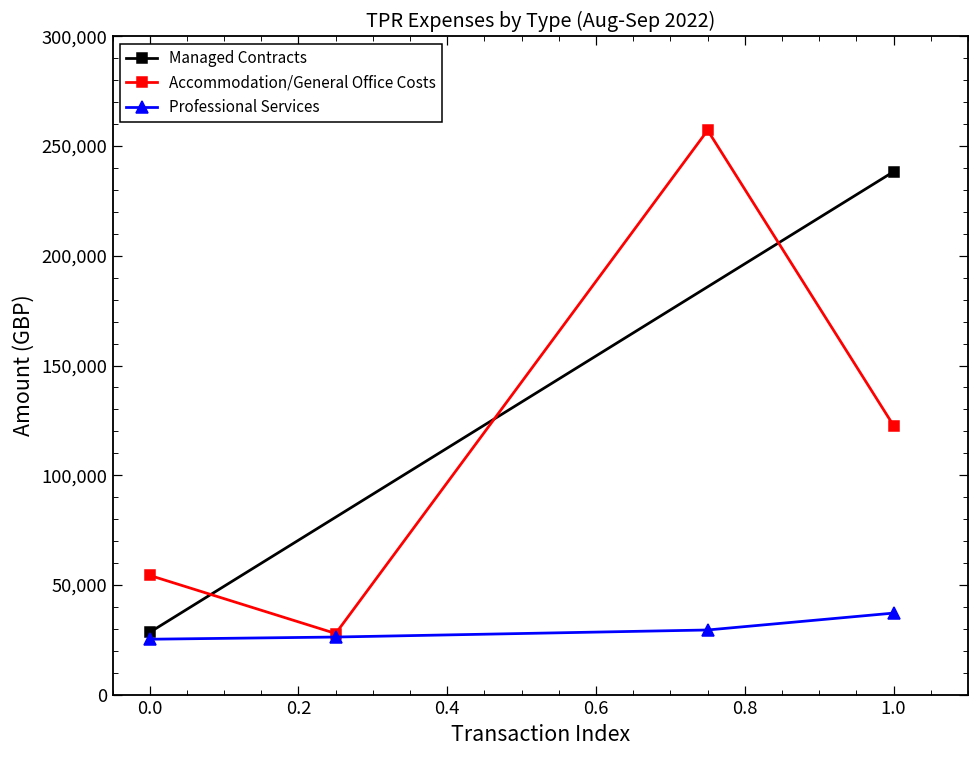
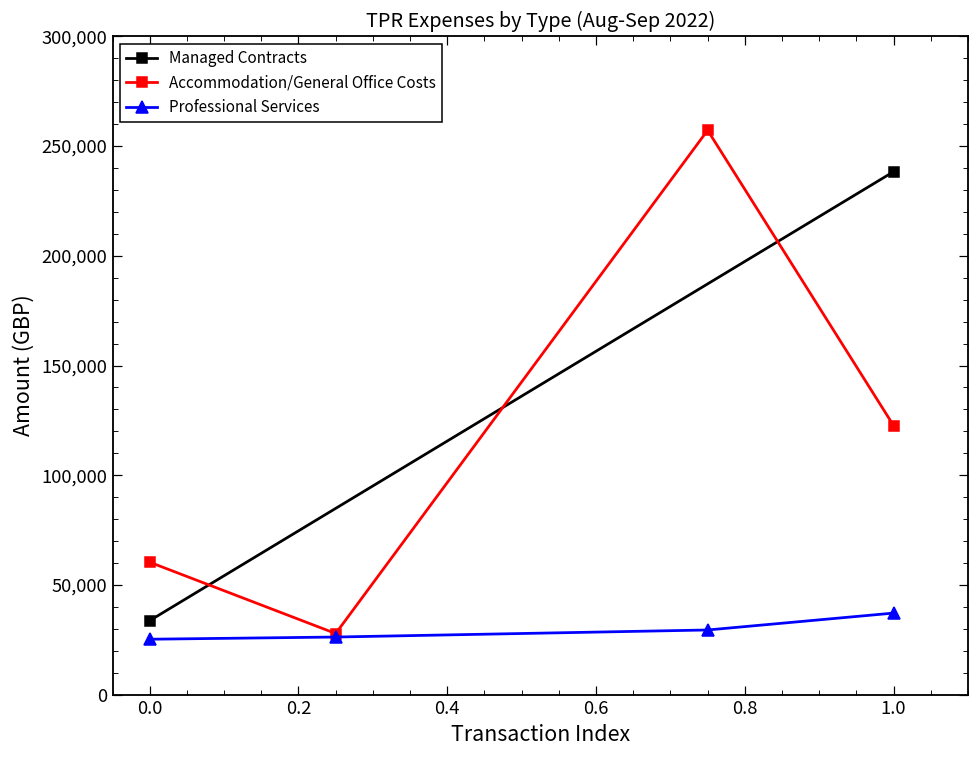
  {
    "Managed Contracts": {
-     "0.0": "28,000",
+     "0.0": "34,000",
      "1.0": "238,000"
    },
    "Accommodation/General Office Costs": {
-     "0.0": "54,000",
+     "0.0": "60,000",
      "1.0": "123,000"
    },
    "Professional Services": {
      "0.0": "25,000",
      "1.0": "37,000"
    }
  }
